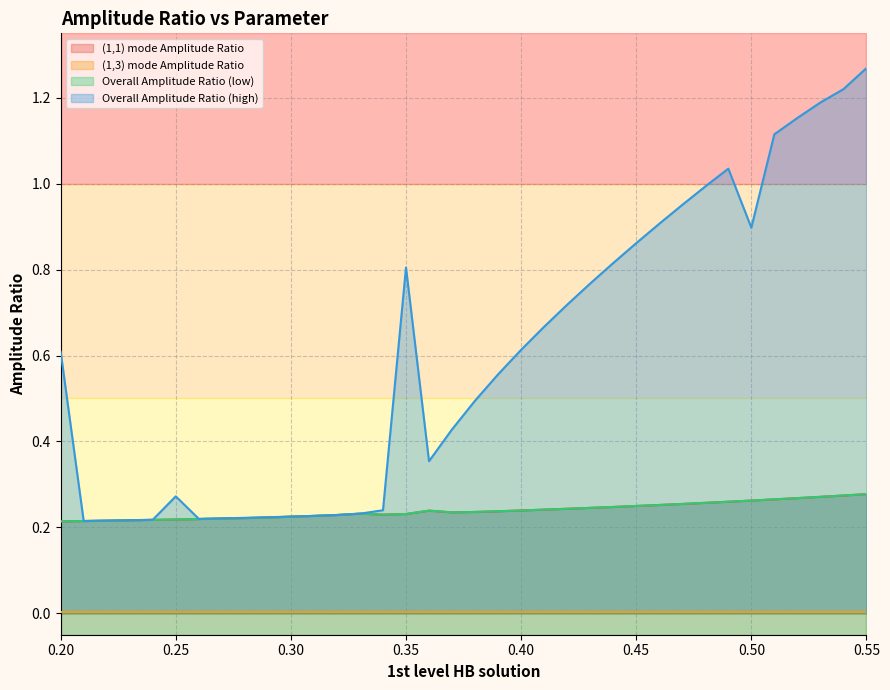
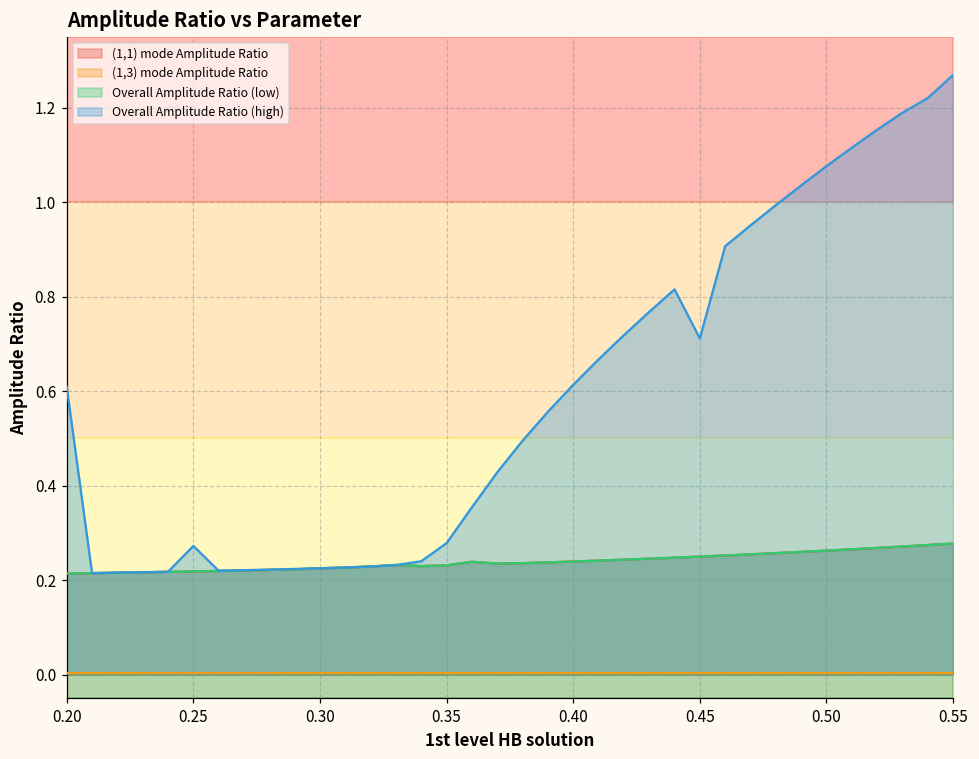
  {
    "Overall Amplitude Ratio (high)": {
      "0.20": 0.61,
      "0.25": 0.27,
-     "0.35": 0.80,
+     "0.35": 0.28,
      "0.40": 0.61,
-     "0.45": 0.86,
-     "0.50": 0.90,
+     "0.45": 0.71,
+     "0.50": 1.08,
      "0.55": 1.27
    }
  }
